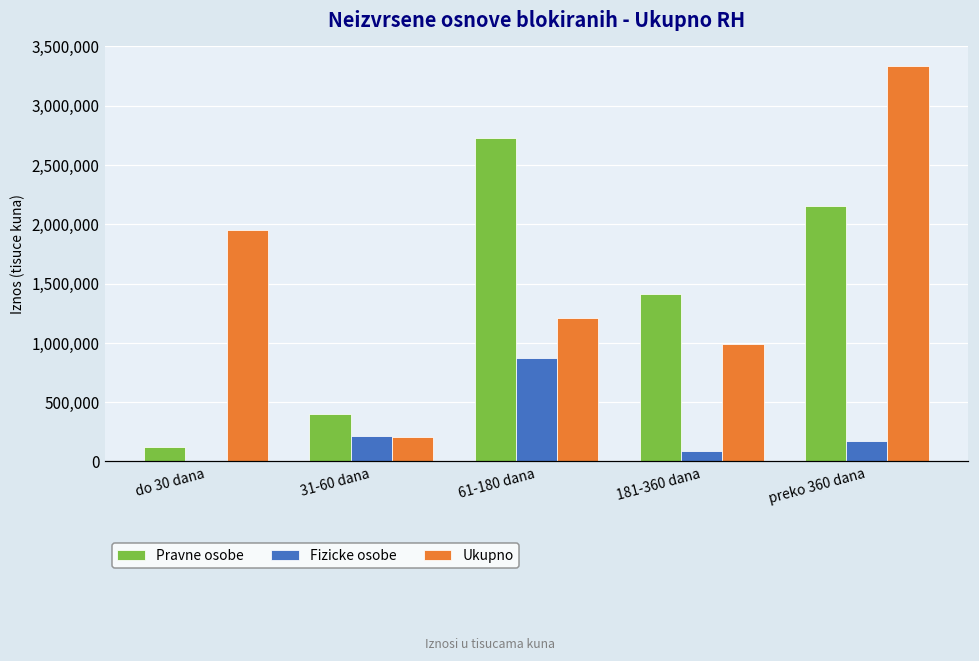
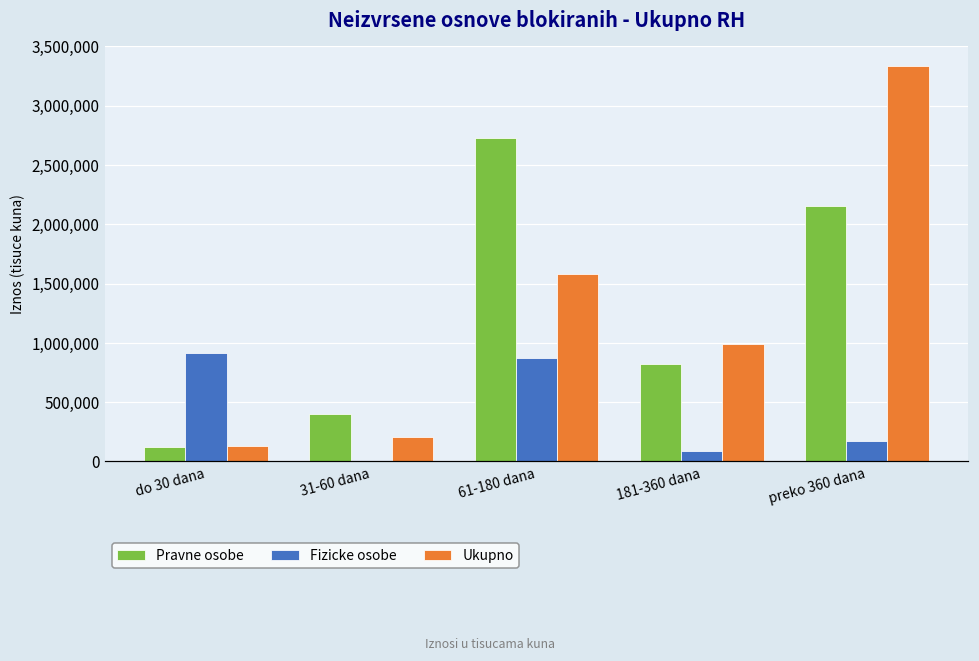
  {
    "Pravne osobe": {
      "do 30 dana": "120,000",
      "31-60 dana": "400,000",
      "61-180 dana": "2,730,000",
-     "181-360 dana": "1,410,000",
+     "181-360 dana": "820,000",
      "preko 360 dana": "2,160,000"
    },
    "Fizicke osobe": {
-     "do 30 dana": "10,000",
-     "31-60 dana": "220,000",
+     "do 30 dana": "920,000",
+     "31-60 dana": "10,000",
      "61-180 dana": "880,000",
      "181-360 dana": "90,000",
      "preko 360 dana": "170,000"
    },
    "Ukupno": {
-     "do 30 dana": "1,950,000",
+     "do 30 dana": "130,000",
      "31-60 dana": "210,000",
-     "61-180 dana": "1,210,000",
+     "61-180 dana": "1,580,000",
      "181-360 dana": "990,000",
      "preko 360 dana": "3,340,000"
    }
  }
